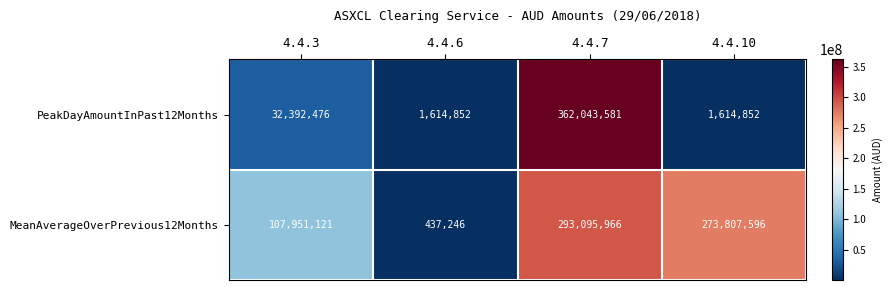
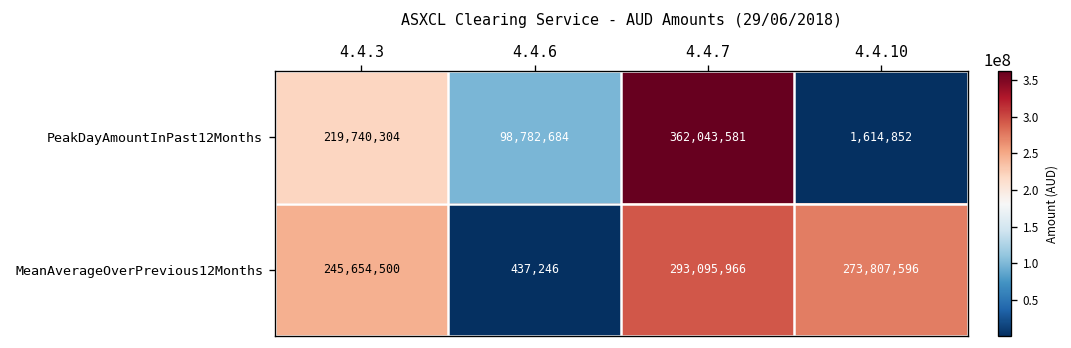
  {
    "PeakDayAmountInPast12Months": {
-     "4.4.3": "32,392,476",
-     "4.4.6": "1,614,852",
+     "4.4.3": "219,740,304",
+     "4.4.6": "98,782,684",
      "4.4.7": "362,043,581",
      "4.4.10": "1,614,852"
    },
    "MeanAverageOverPrevious12Months": {
-     "4.4.3": "107,951,121",
+     "4.4.3": "245,654,500",
      "4.4.6": "437,246",
      "4.4.7": "293,095,966",
      "4.4.10": "273,807,596"
    }
  }
